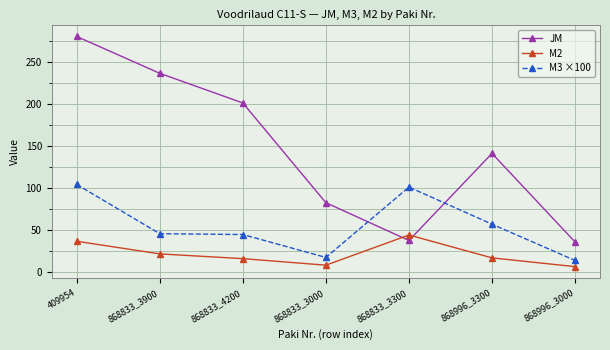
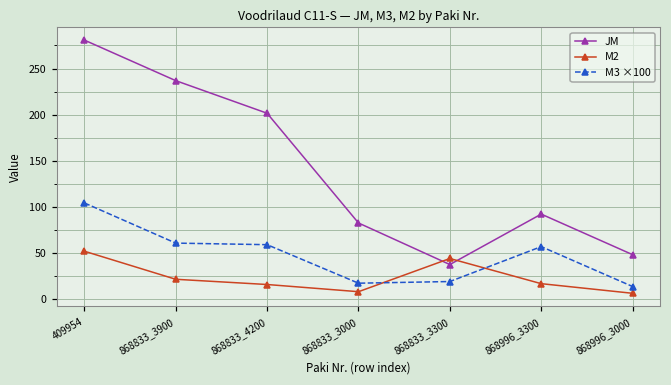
  {
    "JM": {
      "409954": 280,
      "868833_3900": 240,
      "868833_4200": 200,
      "868833_3000": 80,
      "868833_3300": 40,
-     "868996_3300": 140,
-     "868996_3000": 40
+     "868996_3300": 90,
+     "868996_3000": 50
    },
    "M2": {
-     "409954": 40,
+     "409954": 50,
      "868833_3900": 20,
      "868833_4200": 20,
      "868833_3000": 10,
      "868833_3300": 40,
      "868996_3300": 20,
      "868996_3000": 10
    },
    "M3 ×100": {
      "409954": 100,
-     "868833_3900": 50,
-     "868833_4200": 40,
+     "868833_3900": 60,
+     "868833_4200": 60,
      "868833_3000": 20,
-     "868833_3300": 100,
+     "868833_3300": 20,
      "868996_3300": 60,
      "868996_3000": 10
    }
  }
